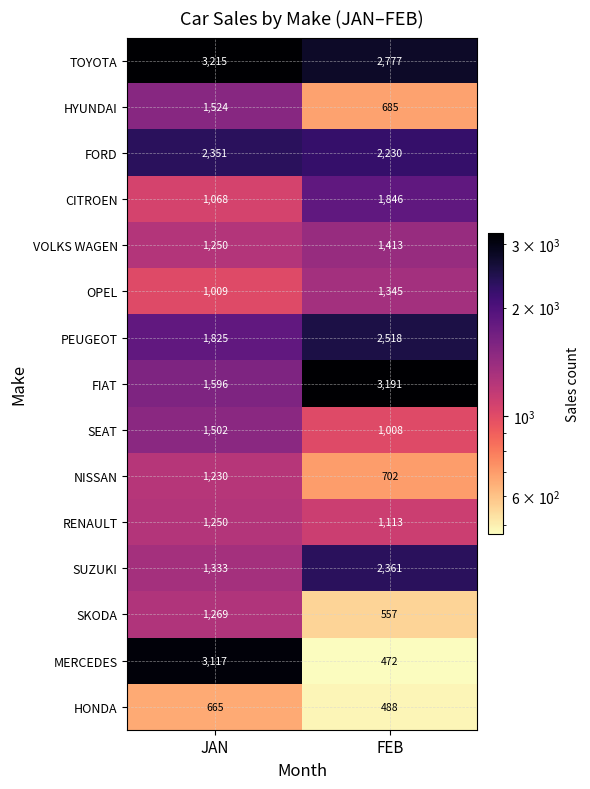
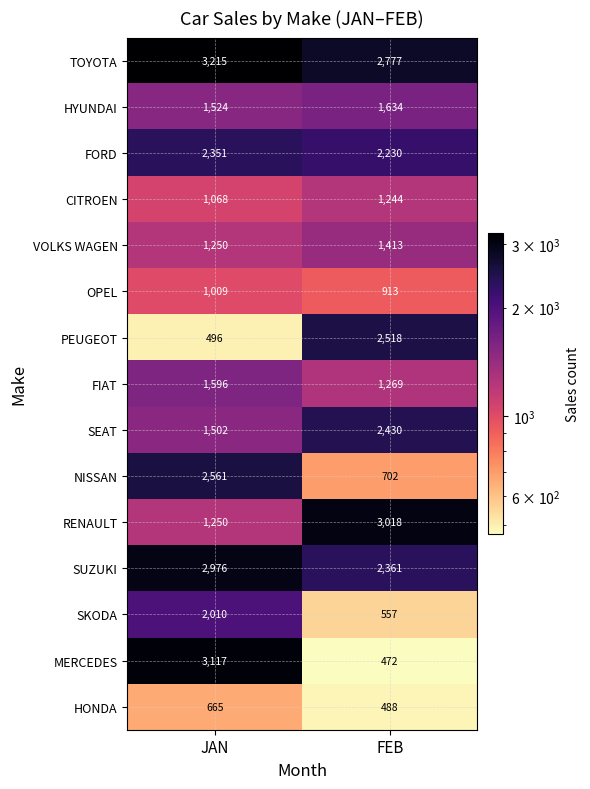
  {
    "TOYOTA": {
      "JAN": "3,215",
      "FEB": "2,777"
    },
    "HYUNDAI": {
      "JAN": "1,524",
-     "FEB": "685"
+     "FEB": "1,634"
    },
    "FORD": {
      "JAN": "2,351",
      "FEB": "2,230"
    },
    "CITROEN": {
      "JAN": "1,068",
-     "FEB": "1,846"
+     "FEB": "1,244"
    },
    "VOLKS WAGEN": {
      "JAN": "1,250",
      "FEB": "1,413"
    },
    "OPEL": {
      "JAN": "1,009",
-     "FEB": "1,345"
+     "FEB": "913"
    },
    "PEUGEOT": {
-     "JAN": "1,825",
+     "JAN": "496",
      "FEB": "2,518"
    },
    "FIAT": {
      "JAN": "1,596",
-     "FEB": "3,191"
+     "FEB": "1,269"
    },
    "SEAT": {
      "JAN": "1,502",
-     "FEB": "1,008"
+     "FEB": "2,430"
    },
    "NISSAN": {
-     "JAN": "1,230",
+     "JAN": "2,561",
      "FEB": "702"
    },
    "RENAULT": {
      "JAN": "1,250",
-     "FEB": "1,113"
+     "FEB": "3,018"
    },
    "SUZUKI": {
-     "JAN": "1,333",
+     "JAN": "2,976",
      "FEB": "2,361"
    },
    "SKODA": {
-     "JAN": "1,269",
+     "JAN": "2,010",
      "FEB": "557"
    },
    "MERCEDES": {
      "JAN": "3,117",
      "FEB": "472"
    },
    "HONDA": {
      "JAN": "665",
      "FEB": "488"
    }
  }
